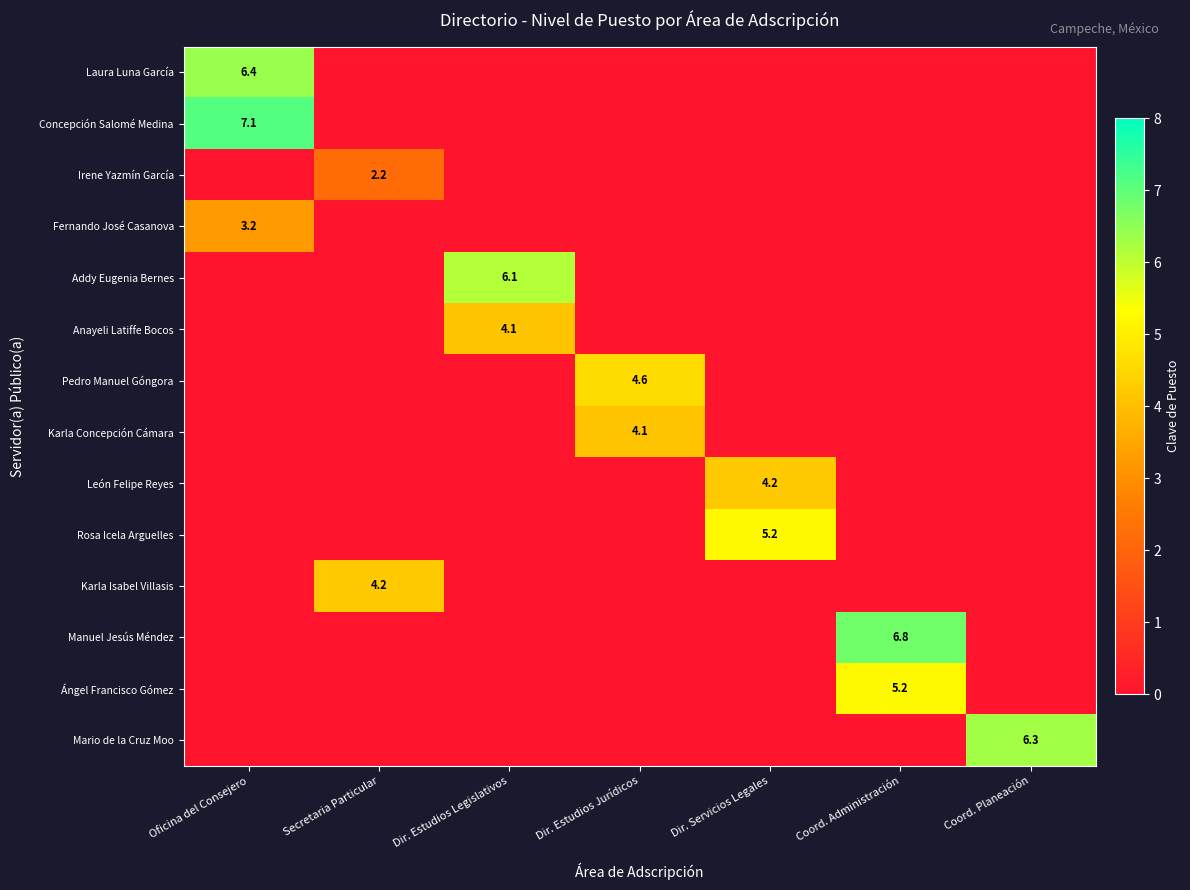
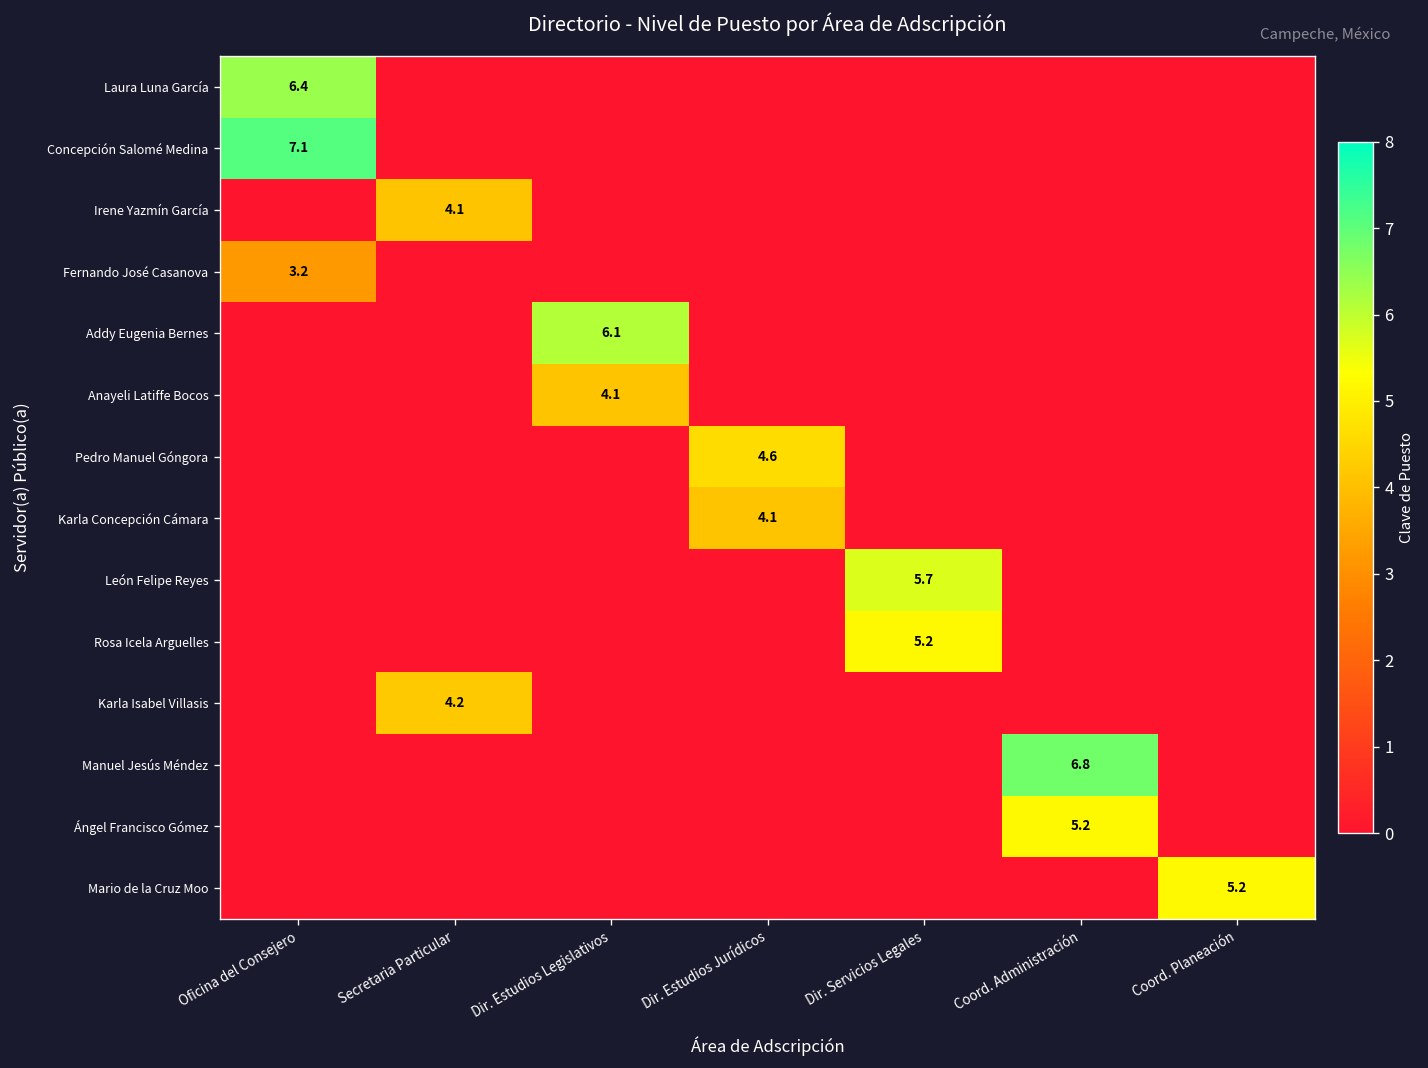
  {
    "Laura Luna García": {
      "Oficina del Consejero": 6.4
    },
    "Concepción Salomé Medina": {
      "Oficina del Consejero": 7.1
    },
    "Irene Yazmín García": {
-     "Secretaria Particular": 2.2
+     "Secretaria Particular": 4.1
    },
    "Fernando José Casanova": {
      "Oficina del Consejero": 3.2
    },
    "Addy Eugenia Bernes": {
      "Dir. Estudios Legislativos": 6.1
    },
    "Anayeli Latiffe Bocos": {
      "Dir. Estudios Legislativos": 4.1
    },
    "Pedro Manuel Góngora": {
      "Dir. Estudios Jurídicos": 4.6
    },
    "Karla Concepción Cámara": {
      "Dir. Estudios Jurídicos": 4.1
    },
    "León Felipe Reyes": {
-     "Dir. Servicios Legales": 4.2
+     "Dir. Servicios Legales": 5.7
    },
    "Rosa Icela Arguelles": {
      "Dir. Servicios Legales": 5.2
    },
    "Karla Isabel Villasis": {
      "Secretaria Particular": 4.2
    },
    "Manuel Jesús Méndez": {
      "Coord. Administración": 6.8
    },
    "Ángel Francisco Gómez": {
      "Coord. Administración": 5.2
    },
    "Mario de la Cruz Moo": {
-     "Coord. Planeación": 6.3
+     "Coord. Planeación": 5.2
    }
  }
